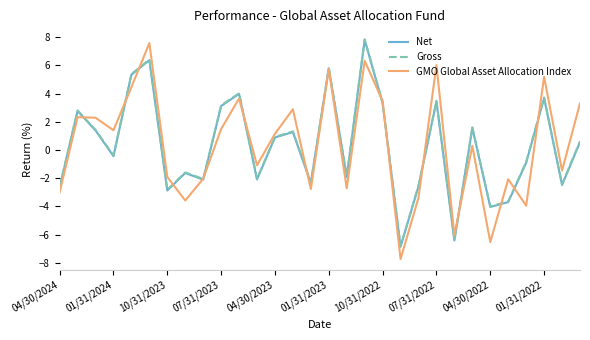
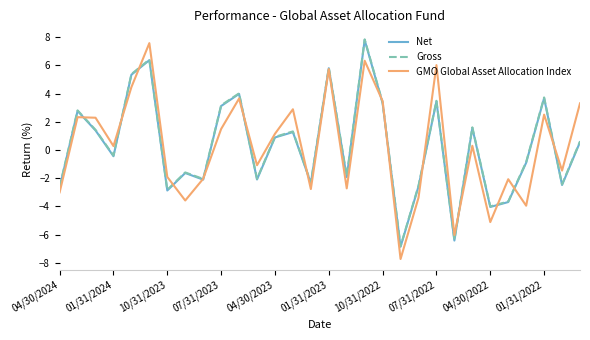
  {
    "GMO Global Asset Allocation Index": {
      "04/30/2024": -3.0,
-     "01/31/2024": 1.4,
+     "01/31/2024": 0.3,
      "10/31/2023": -1.9,
      "07/31/2023": 1.5,
      "04/30/2023": 1.2,
      "07/31/2022": 6.0,
-     "04/30/2022": -6.5,
-     "01/31/2022": 5.2
+     "04/30/2022": -5.1,
+     "01/31/2022": 2.5
    }
  }
